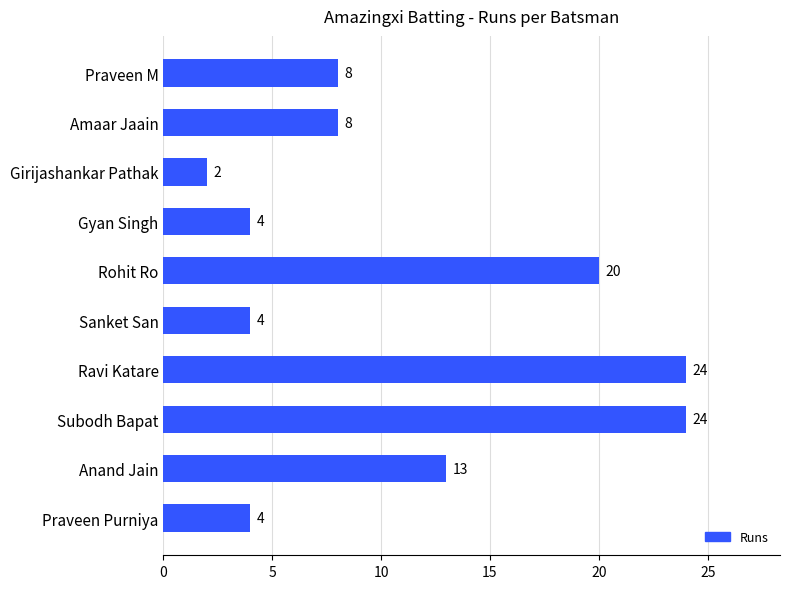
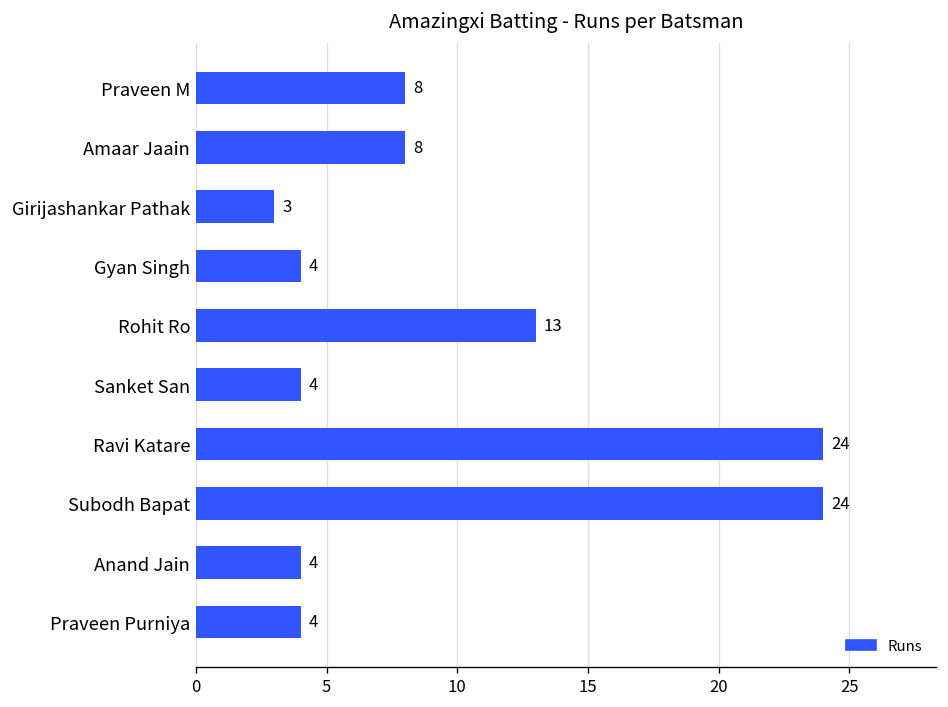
  {
    "Praveen M": 8,
    "Amaar Jaain": 8,
-   "Girijashankar Pathak": 2,
+   "Girijashankar Pathak": 3,
    "Gyan Singh": 4,
-   "Rohit Ro": 20,
+   "Rohit Ro": 13,
    "Sanket San": 4,
    "Ravi Katare": 24,
    "Subodh Bapat": 24,
-   "Anand Jain": 13,
+   "Anand Jain": 4,
    "Praveen Purniya": 4
  }
